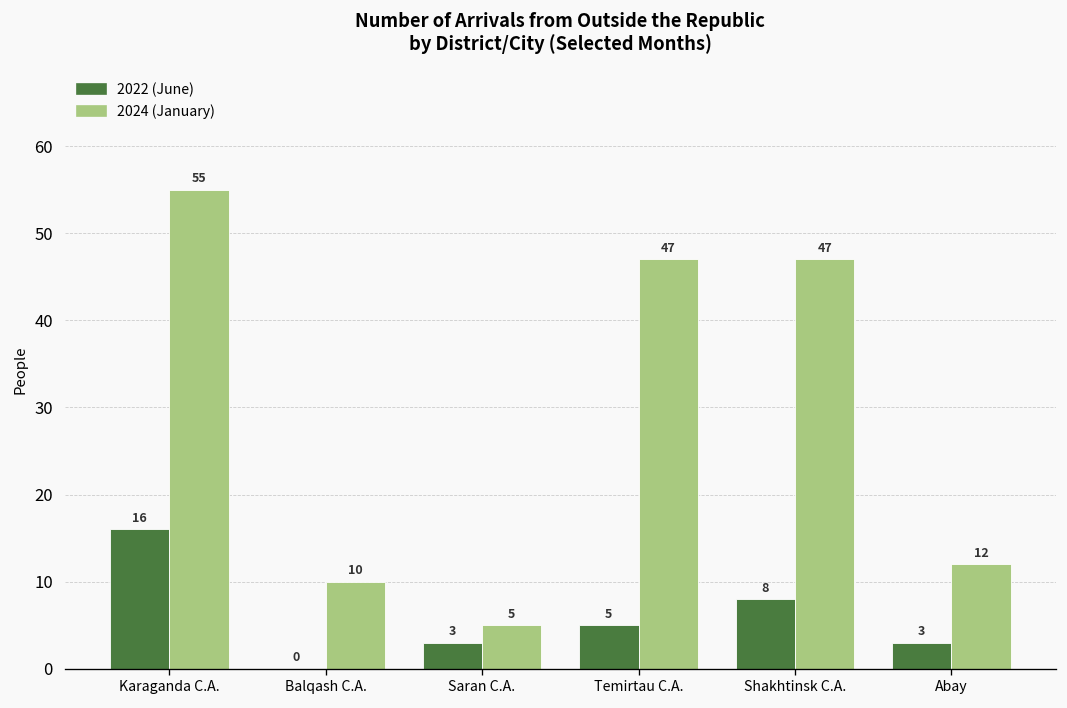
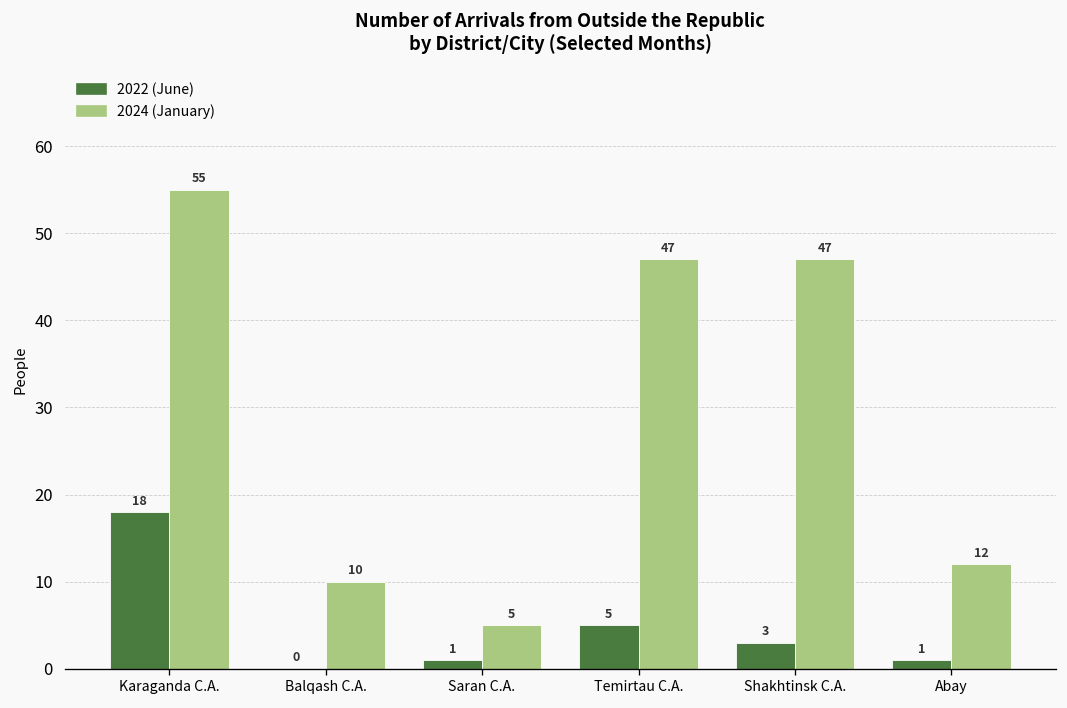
  {
    "2022 (June)": {
-     "Karaganda C.A.": 16,
+     "Karaganda C.A.": 18,
      "Balqash C.A.": 0,
-     "Saran C.A.": 3,
+     "Saran C.A.": 1,
      "Temirtau C.A.": 5,
-     "Shakhtinsk C.A.": 8,
-     "Abay": 3
+     "Shakhtinsk C.A.": 3,
+     "Abay": 1
    },
    "2024 (January)": {
      "Karaganda C.A.": 55,
      "Balqash C.A.": 10,
      "Saran C.A.": 5,
      "Temirtau C.A.": 47,
      "Shakhtinsk C.A.": 47,
      "Abay": 12
    }
  }
